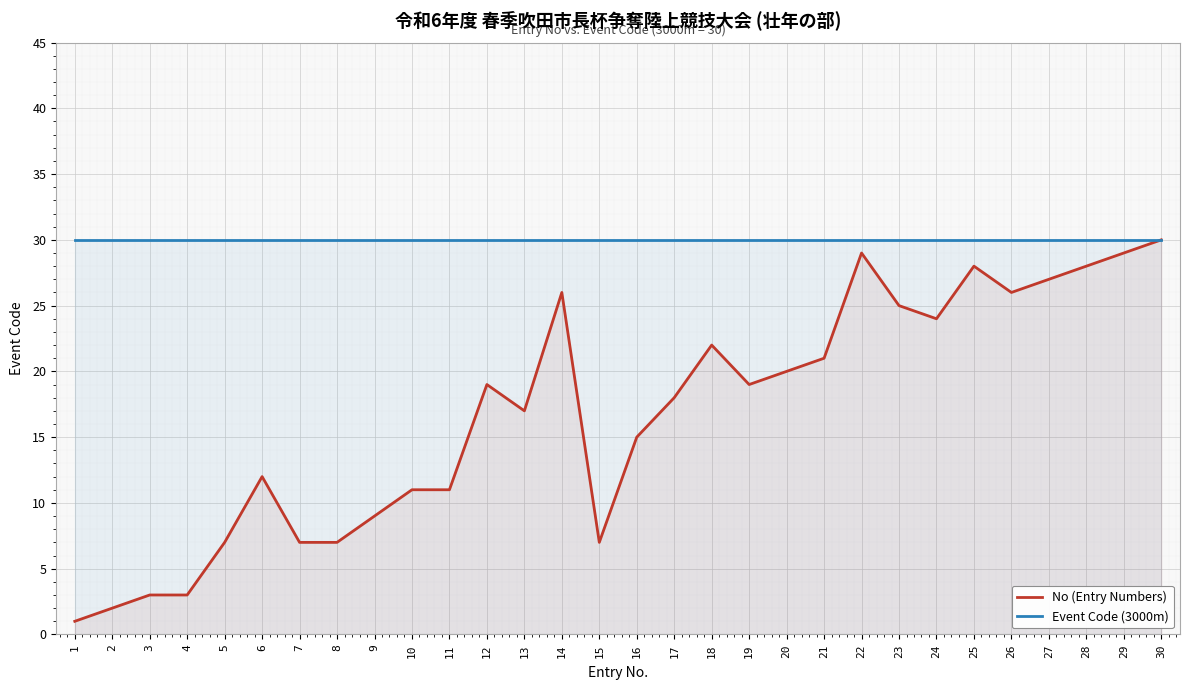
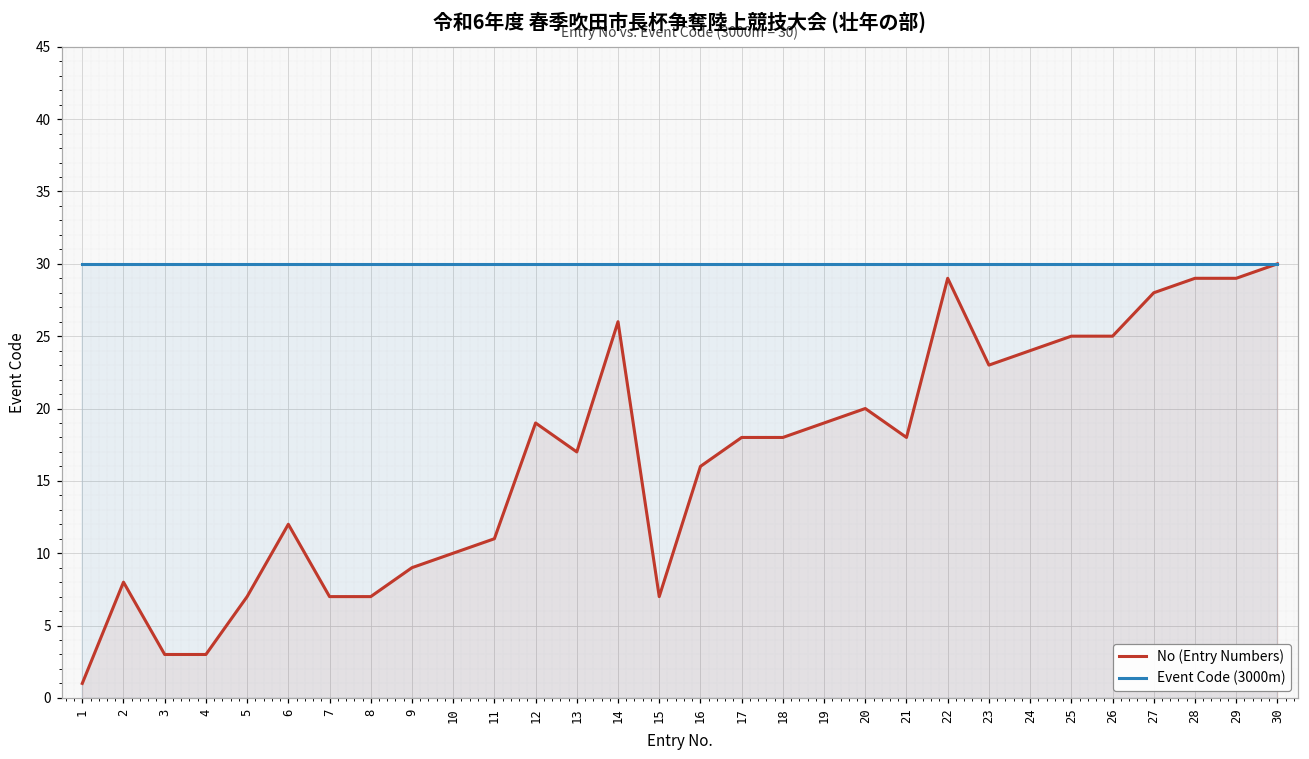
  {
    "No (Entry Numbers)": {
      "1": 1,
-     "2": 2,
+     "2": 8,
      "3": 3,
      "4": 3,
      "5": 7,
      "6": 12,
      "7": 7,
      "8": 7,
      "9": 9,
-     "10": 11,
+     "10": 10,
      "11": 11,
      "12": 19,
      "13": 17,
      "14": 26,
      "15": 7,
-     "16": 15,
+     "16": 16,
      "17": 18,
-     "18": 22,
+     "18": 18,
      "19": 19,
      "20": 20,
-     "21": 21,
+     "21": 18,
      "22": 29,
-     "23": 25,
+     "23": 23,
      "24": 24,
-     "25": 28,
-     "26": 26,
-     "27": 27,
-     "28": 28,
+     "25": 25,
+     "26": 25,
+     "27": 28,
+     "28": 29,
      "29": 29
    },
    "Event Code (3000m)": {
      "1": 30,
      "2": 30,
      "3": 30,
      "4": 30,
      "5": 30,
      "6": 30,
      "7": 30,
      "8": 30,
      "9": 30,
      "10": 30,
      "11": 30,
      "12": 30,
      "13": 30,
      "14": 30,
      "15": 30,
      "16": 30,
      "17": 30,
      "18": 30,
      "19": 30,
      "20": 30,
      "21": 30,
      "22": 30,
      "23": 30,
      "24": 30,
      "25": 30,
      "26": 30,
      "27": 30,
      "28": 30,
      "29": 30
    }
  }
